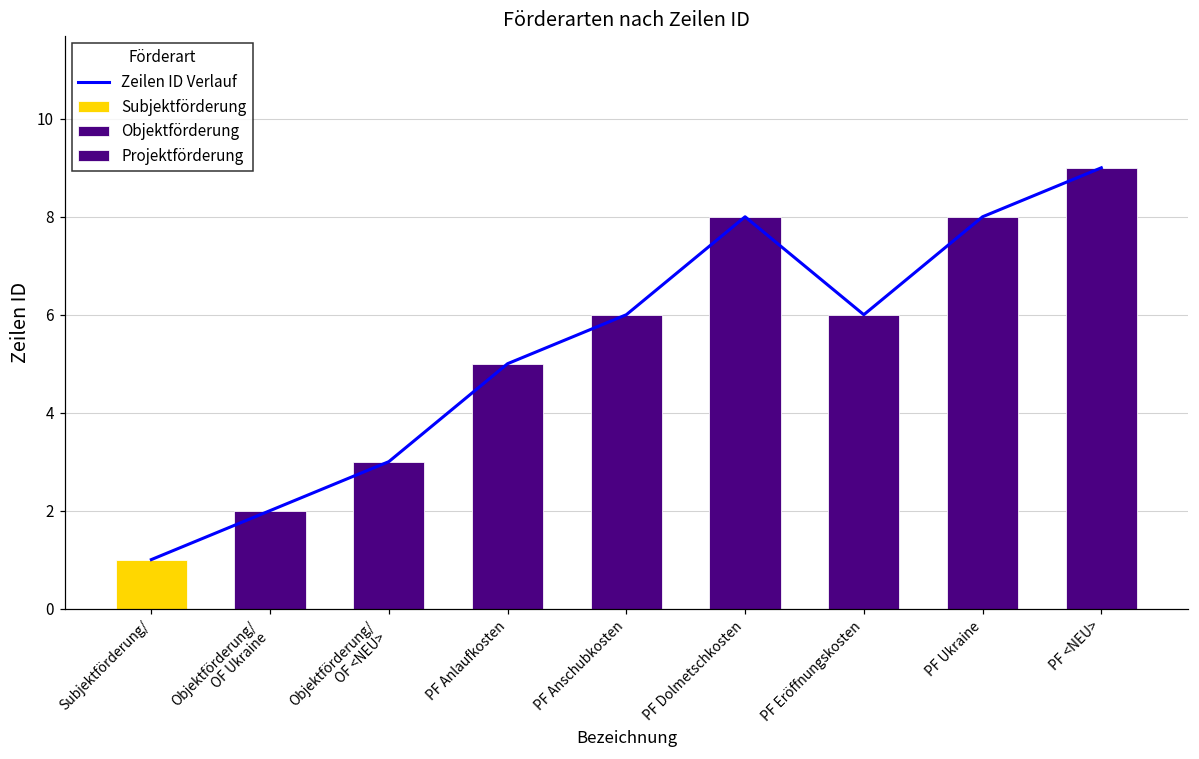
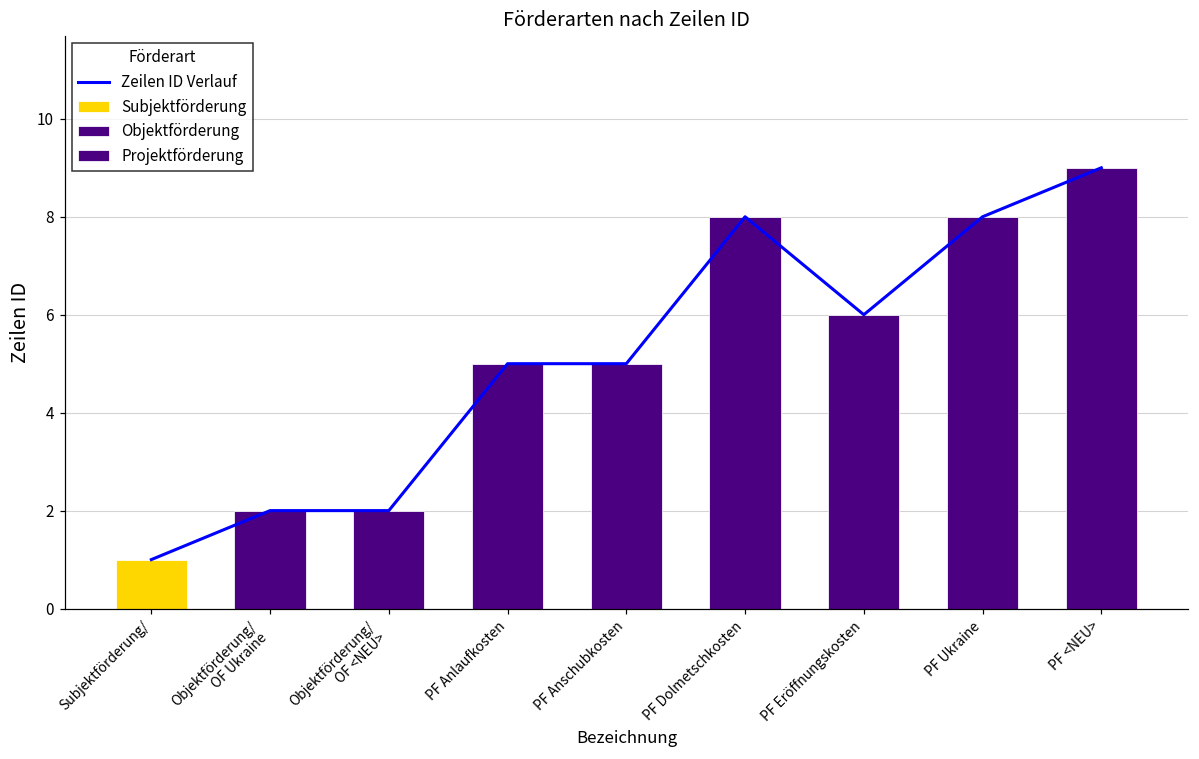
  {
    "Zeilen ID Verlauf": {
      "Subjektförderung/": 1,
      "Objektförderung/ OF Ukraine": 2,
-     "Objektförderung/ OF <NEU>": 3,
+     "Objektförderung/ OF <NEU>": 2,
      "PF Anlaufkosten": 5,
-     "PF Anschubkosten": 6,
+     "PF Anschubkosten": 5,
      "PF Dolmetschkosten": 8,
      "PF Eröffnungskosten": 6,
      "PF Ukraine": 8,
      "PF <NEU>": 9
    }
  }
